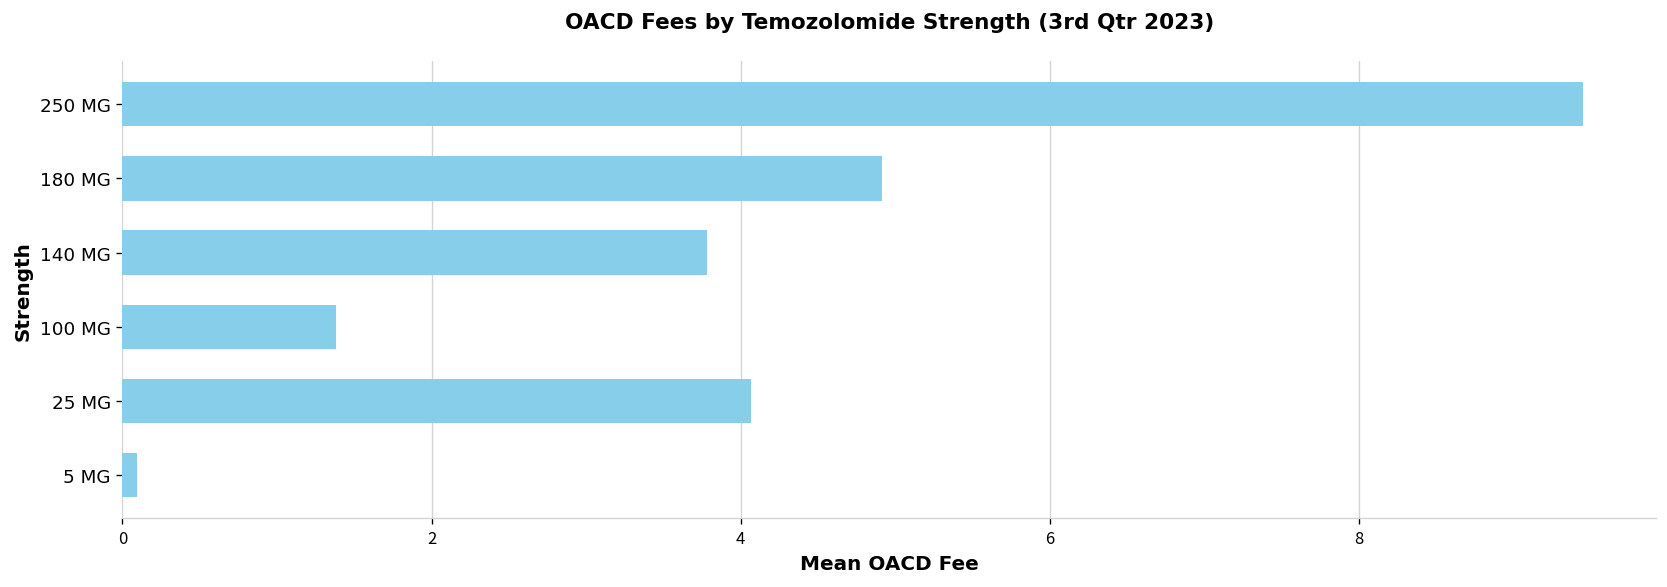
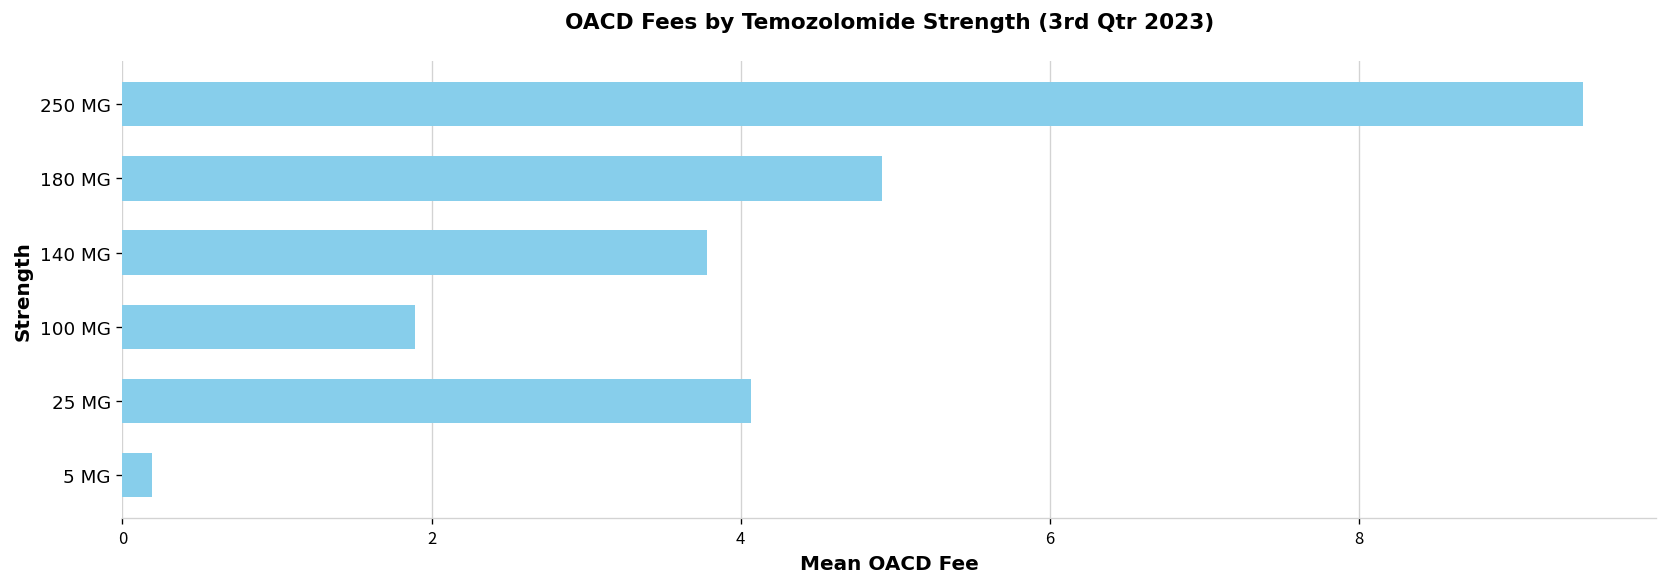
  {
    "250 MG": 9.45,
    "180 MG": 4.91,
    "140 MG": 3.78,
-   "100 MG": 1.38,
+   "100 MG": 1.89,
    "25 MG": 4.06,
-   "5 MG": 0.10
+   "5 MG": 0.19
  }
